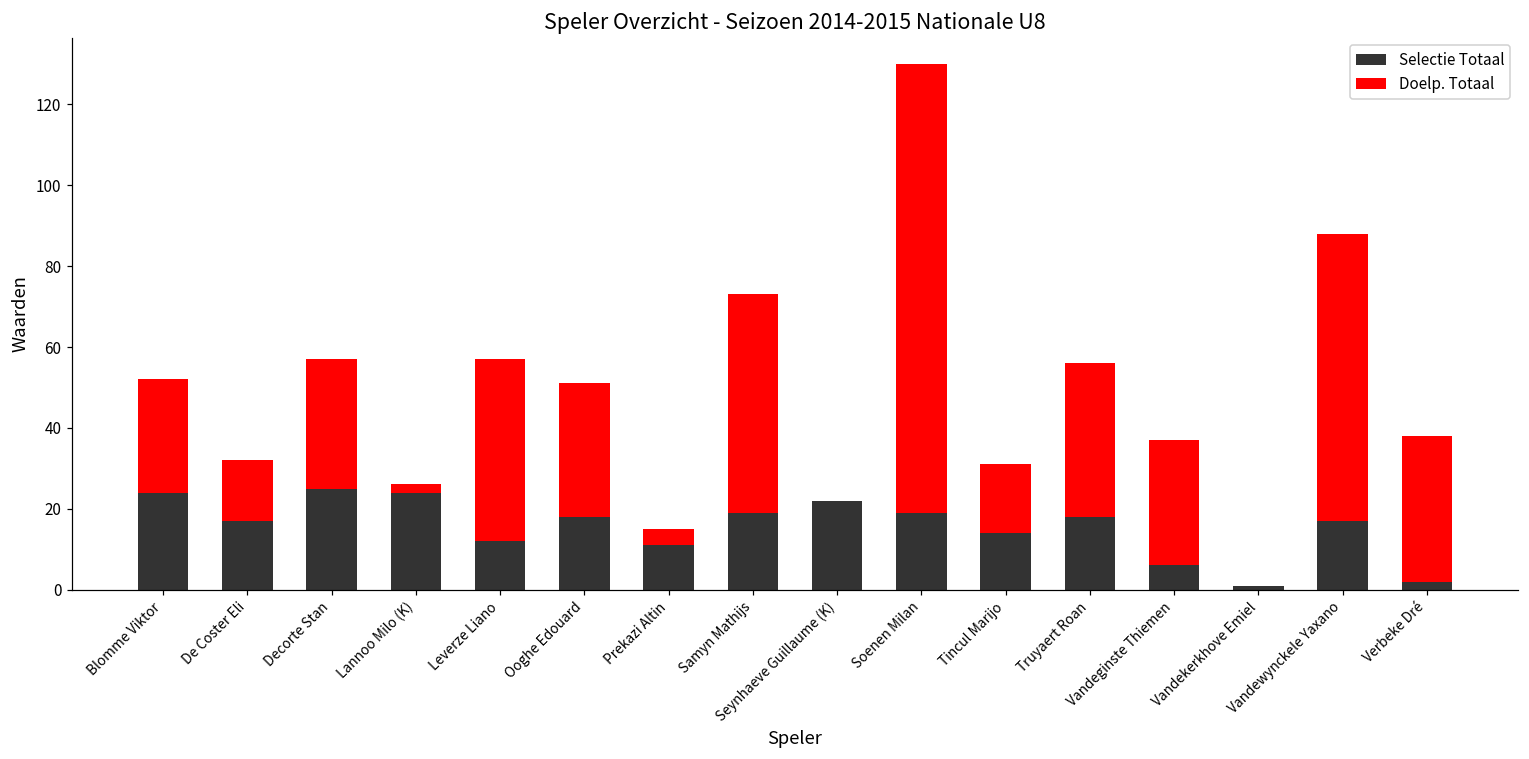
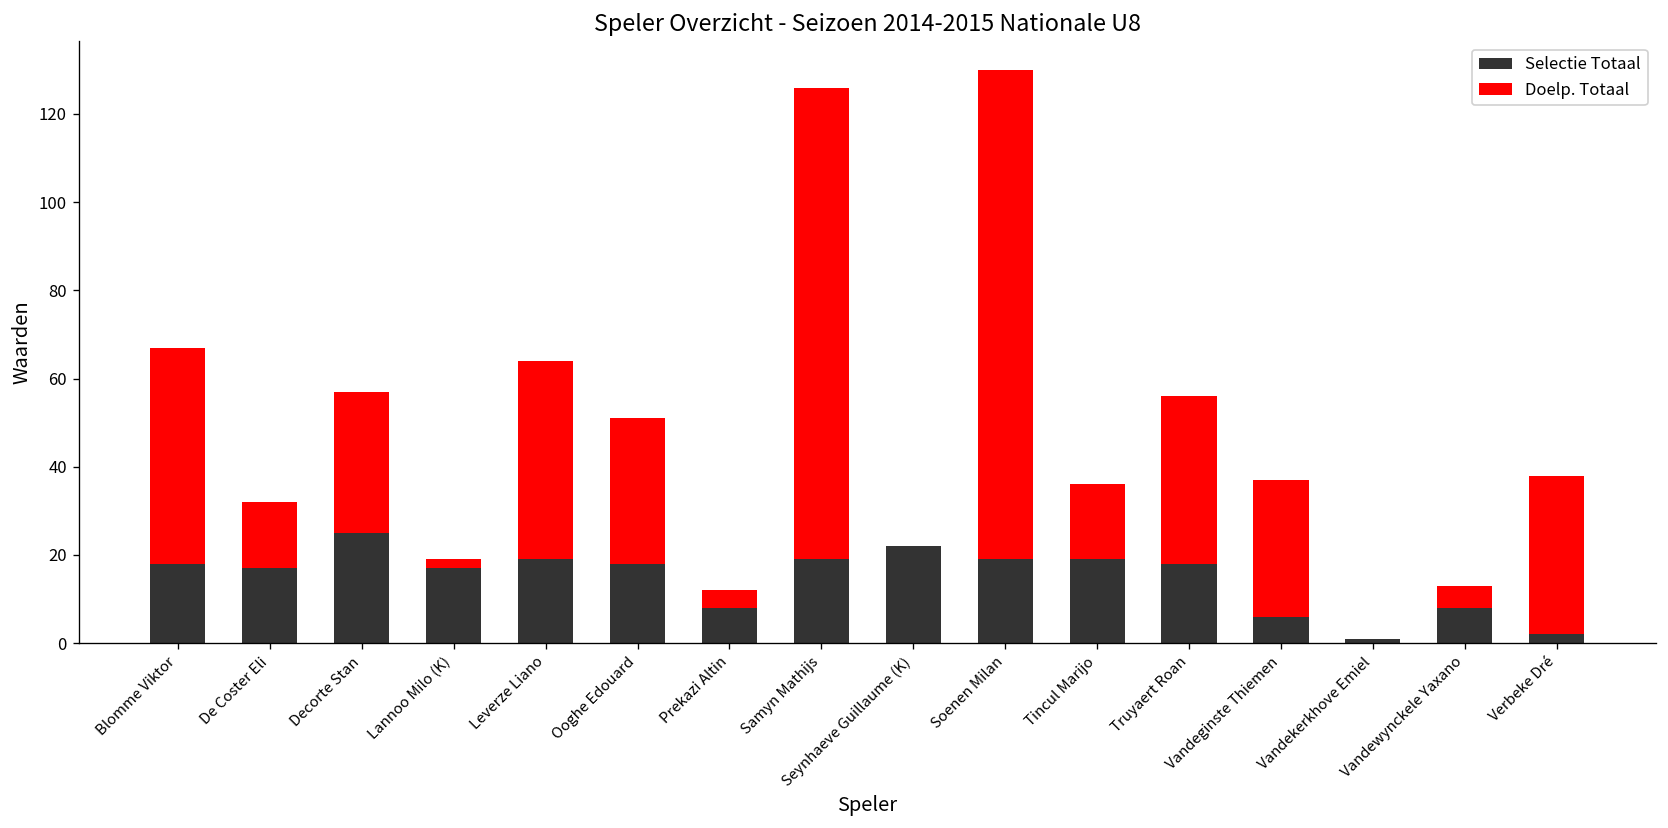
  {
    "Selectie Totaal": {
-     "Blomme Viktor": 24,
+     "Blomme Viktor": 18,
      "De Coster Eli": 17,
      "Decorte Stan": 25,
-     "Lannoo Milo (K)": 24,
-     "Leverze Liano": 12,
+     "Lannoo Milo (K)": 17,
+     "Leverze Liano": 19,
      "Ooghe Edouard": 18,
-     "Prekazi Altin": 11,
+     "Prekazi Altin": 8,
      "Samyn Mathijs": 19,
      "Seynhaeve Guillaume (K)": 22,
      "Soenen Milan": 19,
-     "Tincul Marijo": 14,
+     "Tincul Marijo": 19,
      "Truyaert Roan": 18,
      "Vandeginste Thiemen": 6,
      "Vandekerkhove Emiel": 1,
-     "Vandewynckele Yaxano": 17,
+     "Vandewynckele Yaxano": 8,
      "Verbeke Dré": 2
    },
    "Doelp. Totaal": {
-     "Blomme Viktor": 28,
+     "Blomme Viktor": 49,
      "De Coster Eli": 15,
      "Decorte Stan": 32,
      "Lannoo Milo (K)": 2,
      "Leverze Liano": 45,
      "Ooghe Edouard": 33,
      "Prekazi Altin": 4,
-     "Samyn Mathijs": 54,
+     "Samyn Mathijs": 107,
      "Seynhaeve Guillaume (K)": 0,
      "Soenen Milan": 111,
      "Tincul Marijo": 17,
      "Truyaert Roan": 38,
      "Vandeginste Thiemen": 31,
      "Vandekerkhove Emiel": 0,
-     "Vandewynckele Yaxano": 71,
+     "Vandewynckele Yaxano": 5,
      "Verbeke Dré": 36
    }
  }
